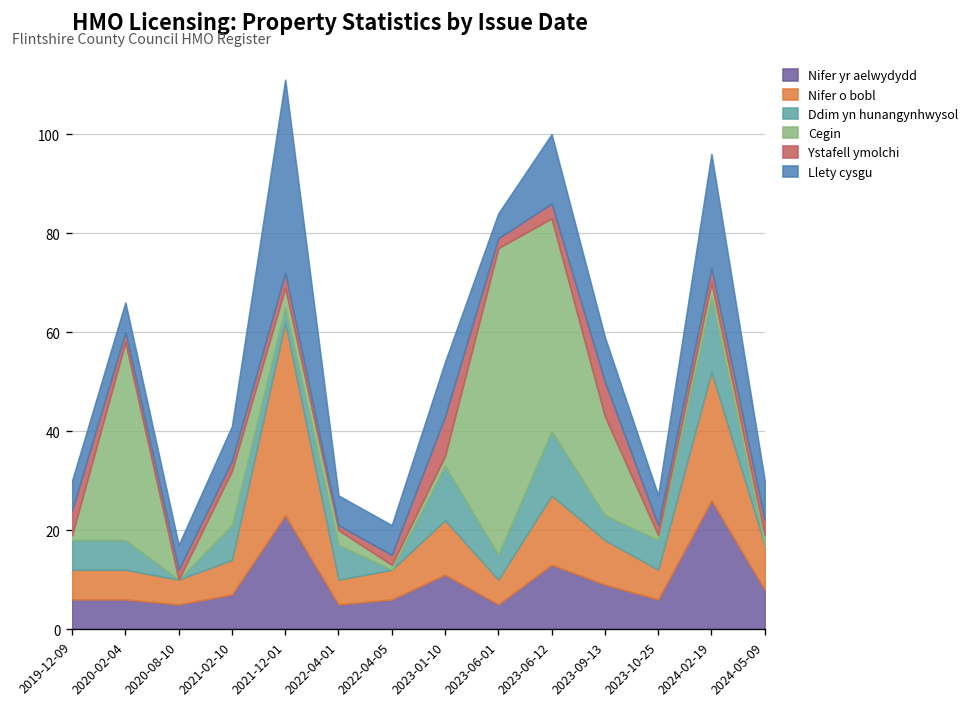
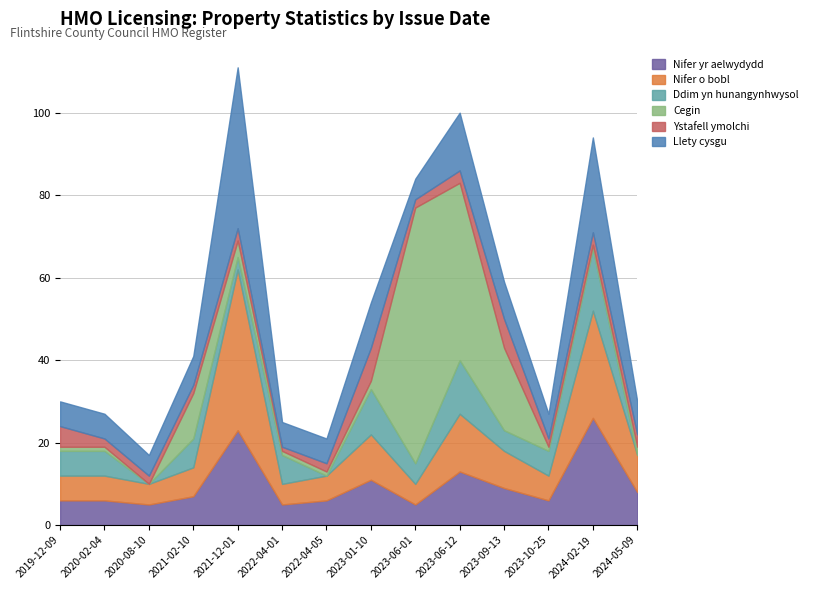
  {
    "Cegin": {
      "2019-12-09": 1,
-     "2020-02-04": 40,
+     "2020-02-04": 1,
      "2021-02-10": 11,
      "2021-12-01": 4,
-     "2022-04-01": 3,
+     "2022-04-01": 1,
      "2022-04-05": 1,
      "2023-01-10": 2,
      "2023-06-01": 62,
      "2023-06-12": 43,
      "2023-09-13": 20,
      "2023-10-25": 1,
-     "2024-02-19": 3,
+     "2024-02-19": 1,
      "2024-05-09": 2
    }
  }
